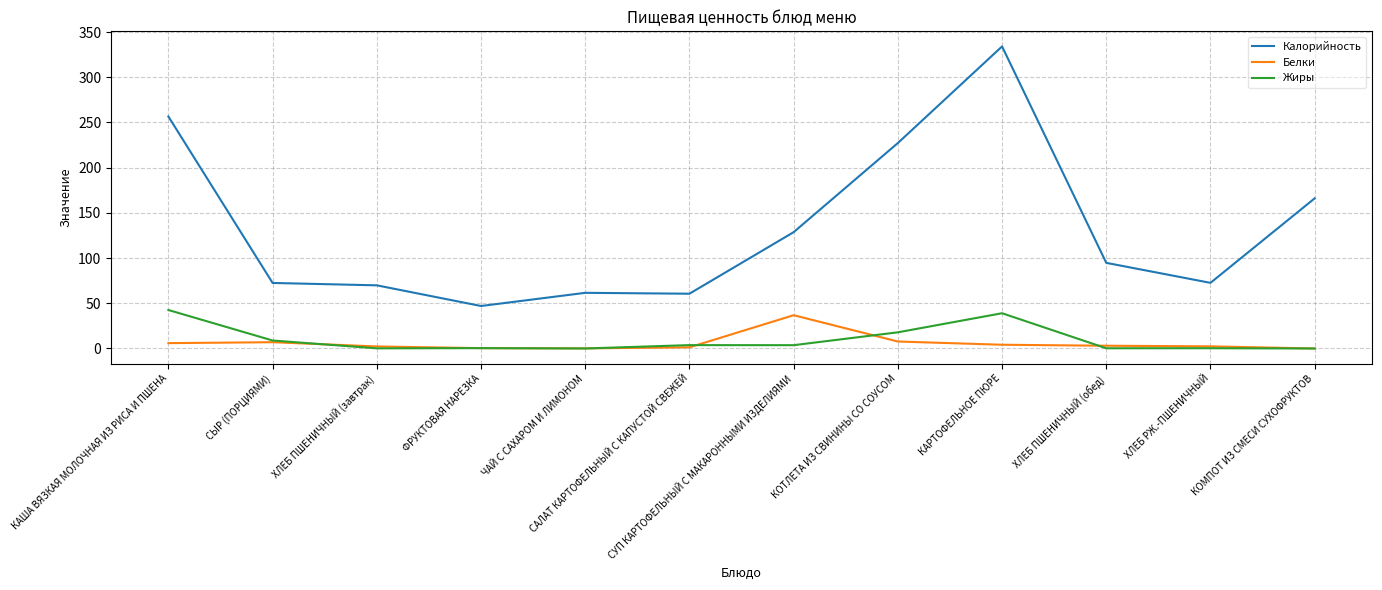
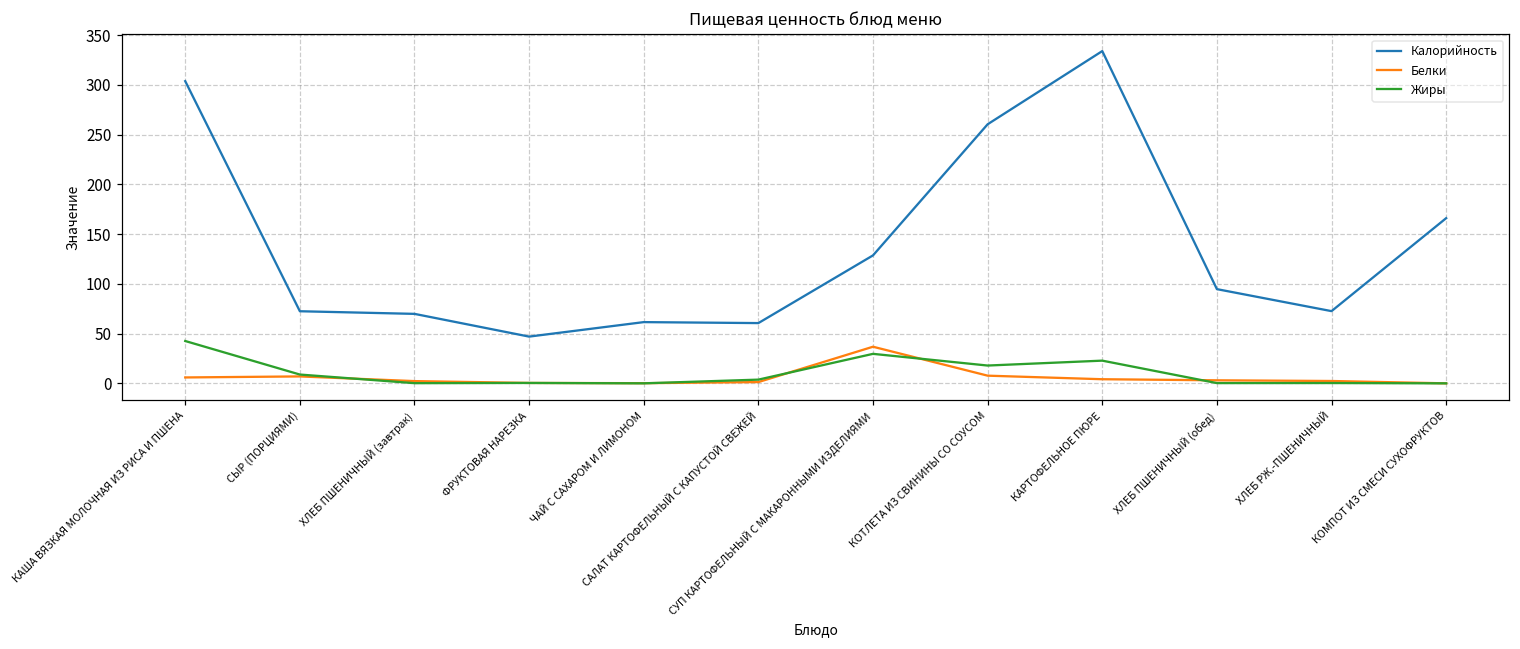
  {
    "Калорийность": {
-     "КАША ВЯЗКАЯ МОЛОЧНАЯ ИЗ РИСА И ПШЕНА": 260,
+     "КАША ВЯЗКАЯ МОЛОЧНАЯ ИЗ РИСА И ПШЕНА": 300,
      "СЫР (ПОРЦИЯМИ)": 70,
      "ХЛЕБ ПШЕНИЧНЫЙ (завтрак)": 70,
      "ФРУКТОВАЯ НАРЕЗКА": 50,
      "ЧАЙ С САХАРОМ И ЛИМОНОМ": 60,
      "САЛАТ КАРТОФЕЛЬНЫЙ С КАПУСТОЙ СВЕЖЕЙ": 60,
      "СУП КАРТОФЕЛЬНЫЙ С МАКАРОННЫМИ ИЗДЕЛИЯМИ": 130,
-     "КОТЛЕТА ИЗ СВИНИНЫ СО СОУСОМ": 230,
+     "КОТЛЕТА ИЗ СВИНИНЫ СО СОУСОМ": 260,
      "КАРТОФЕЛЬНОЕ ПЮРЕ": 330,
      "ХЛЕБ ПШЕНИЧНЫЙ (обед)": 90,
      "ХЛЕБ РЖ.-ПШЕНИЧНЫЙ": 70,
      "КОМПОТ ИЗ СМЕСИ СУХОФРУКТОВ": 170
    },
    "Белки": {
      "КАША ВЯЗКАЯ МОЛОЧНАЯ ИЗ РИСА И ПШЕНА": 10,
      "СУП КАРТОФЕЛЬНЫЙ С МАКАРОННЫМИ ИЗДЕЛИЯМИ": 40,
      "КОТЛЕТА ИЗ СВИНИНЫ СО СОУСОМ": 10,
      "КАРТОФЕЛЬНОЕ ПЮРЕ": 0,
      "ХЛЕБ ПШЕНИЧНЫЙ (обед)": 0
    },
    "Жиры": {
      "КАША ВЯЗКАЯ МОЛОЧНАЯ ИЗ РИСА И ПШЕНА": 40,
-     "СУП КАРТОФЕЛЬНЫЙ С МАКАРОННЫМИ ИЗДЕЛИЯМИ": 0,
+     "СУП КАРТОФЕЛЬНЫЙ С МАКАРОННЫМИ ИЗДЕЛИЯМИ": 30,
      "КОТЛЕТА ИЗ СВИНИНЫ СО СОУСОМ": 20,
-     "КАРТОФЕЛЬНОЕ ПЮРЕ": 40,
+     "КАРТОФЕЛЬНОЕ ПЮРЕ": 20,
      "ХЛЕБ ПШЕНИЧНЫЙ (обед)": 0
    }
  }
